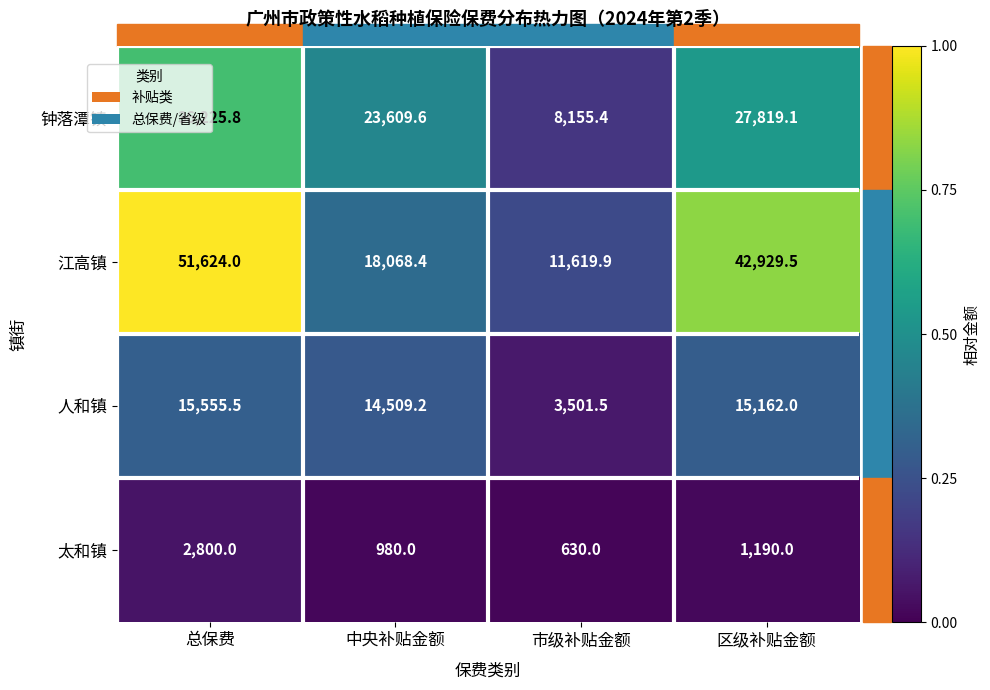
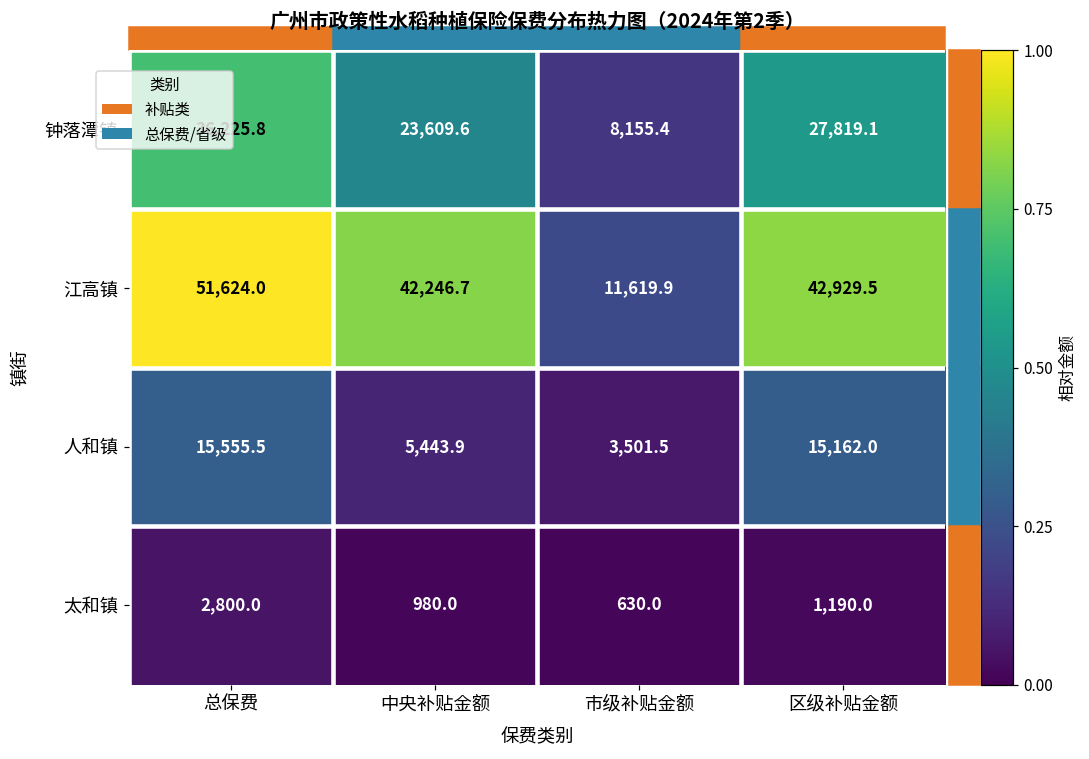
  {
    "钟落潭镇": {
      "中央补贴金额": "23,609.6",
      "市级补贴金额": "8,155.4",
      "区级补贴金额": "27,819.1"
    },
    "江高镇": {
      "总保费": "51,624.0",
-     "中央补贴金额": "18,068.4",
+     "中央补贴金额": "42,246.7",
      "市级补贴金额": "11,619.9",
      "区级补贴金额": "42,929.5"
    },
    "人和镇": {
      "总保费": "15,555.5",
-     "中央补贴金额": "14,509.2",
+     "中央补贴金额": "5,443.9",
      "市级补贴金额": "3,501.5",
      "区级补贴金额": "15,162.0"
    },
    "太和镇": {
      "总保费": "2,800.0",
      "中央补贴金额": "980.0",
      "市级补贴金额": "630.0",
      "区级补贴金额": "1,190.0"
    }
  }
